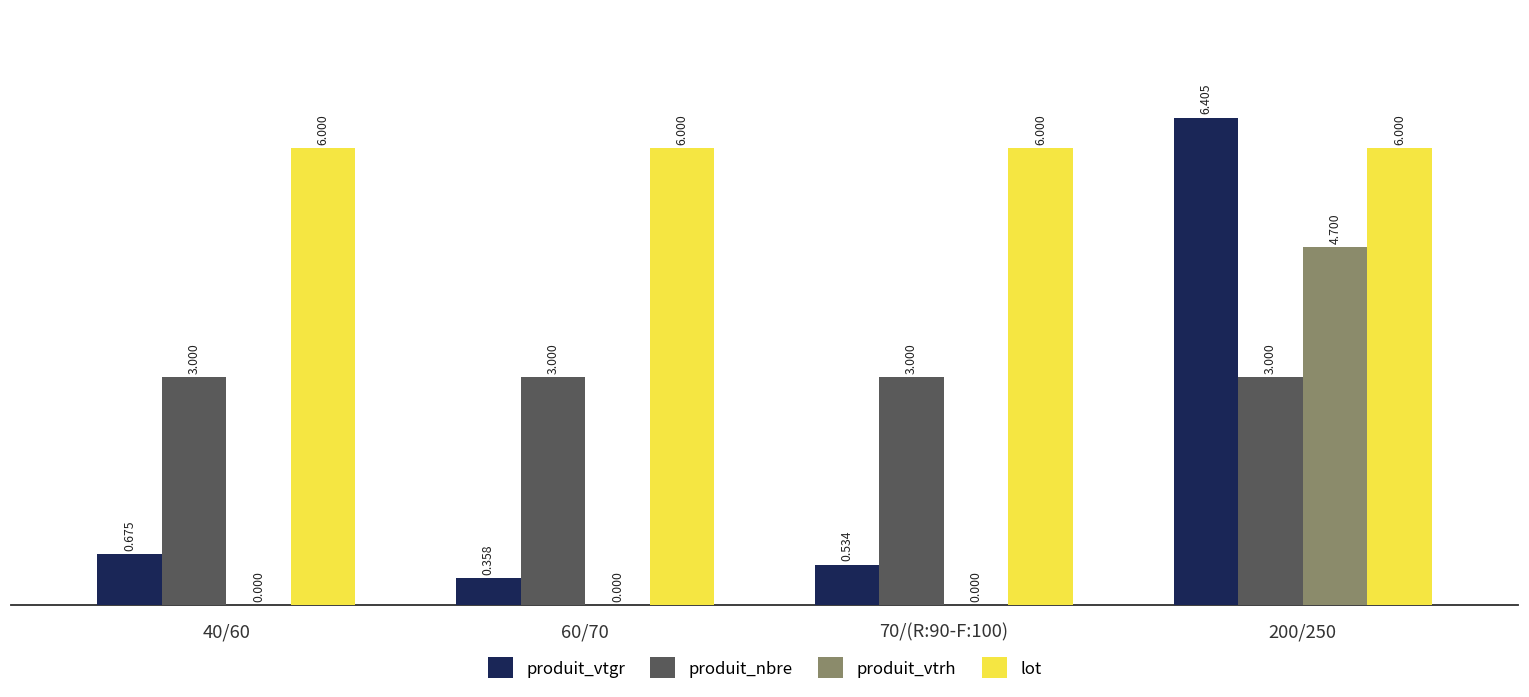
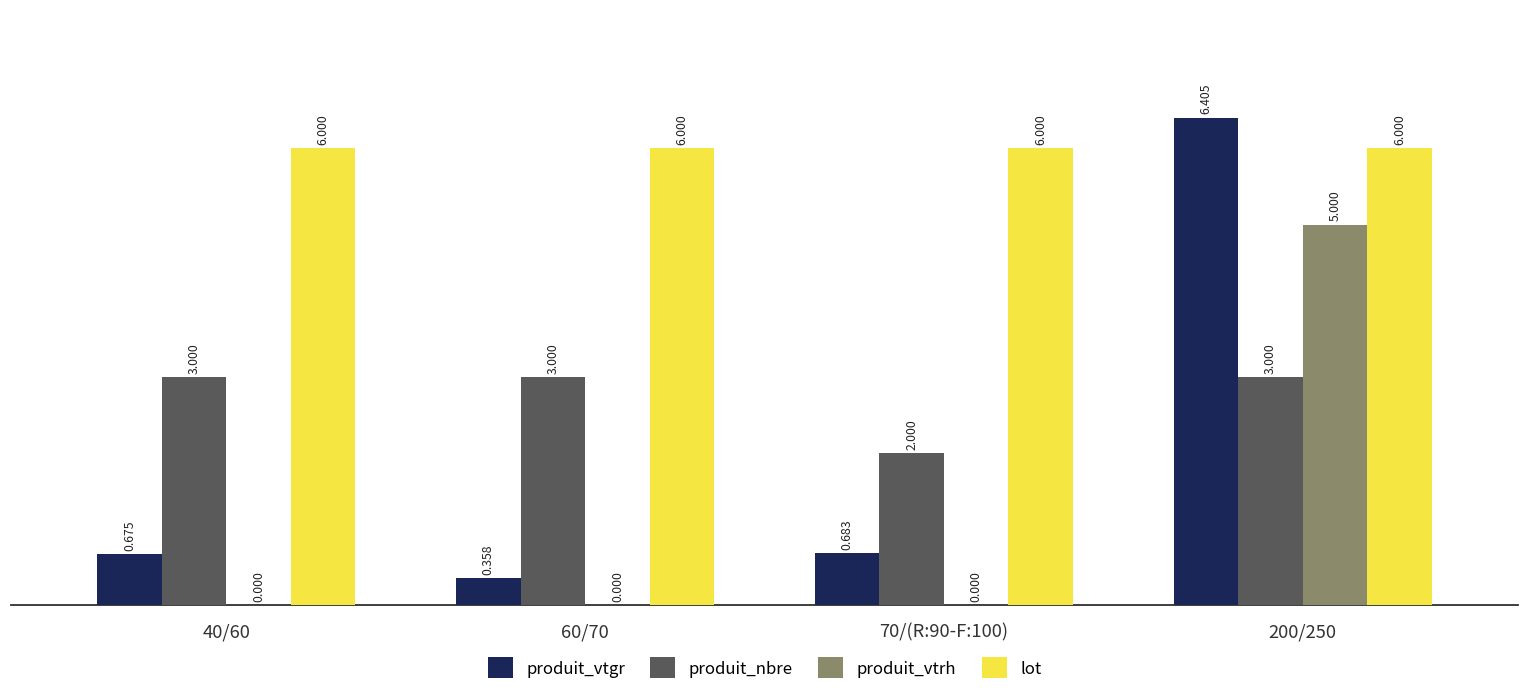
  {
    "produit_vtgr": {
      "40/60": 0.675,
      "60/70": 0.358,
-     "70/(R:90-F:100)": 0.534,
+     "70/(R:90-F:100)": 0.683,
      "200/250": 6.405
    },
    "produit_nbre": {
      "40/60": 3.000,
      "60/70": 3.000,
-     "70/(R:90-F:100)": 3.000,
+     "70/(R:90-F:100)": 2.000,
      "200/250": 3.000
    },
    "produit_vtrh": {
      "40/60": 0.000,
      "60/70": 0.000,
      "70/(R:90-F:100)": 0.000,
-     "200/250": 4.700
+     "200/250": 5.000
    },
    "lot": {
      "40/60": 6.000,
      "60/70": 6.000,
      "70/(R:90-F:100)": 6.000,
      "200/250": 6.000
    }
  }
